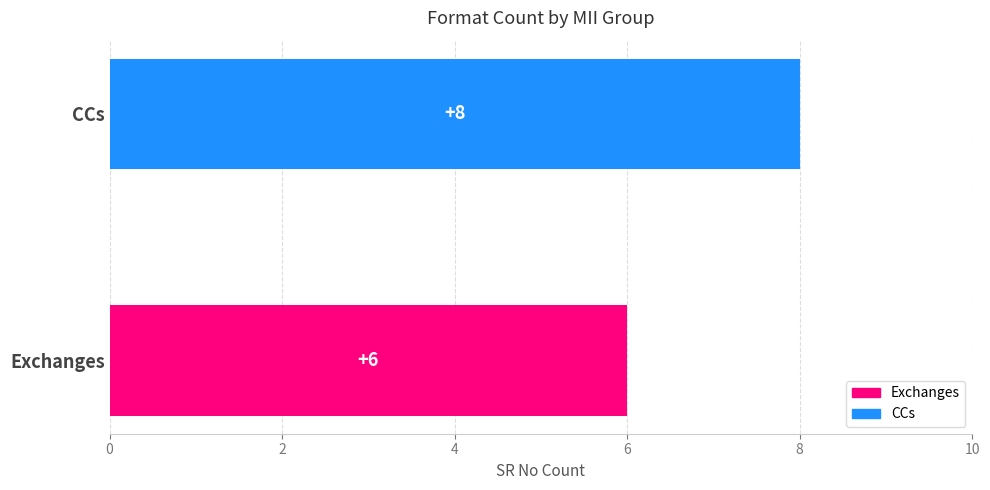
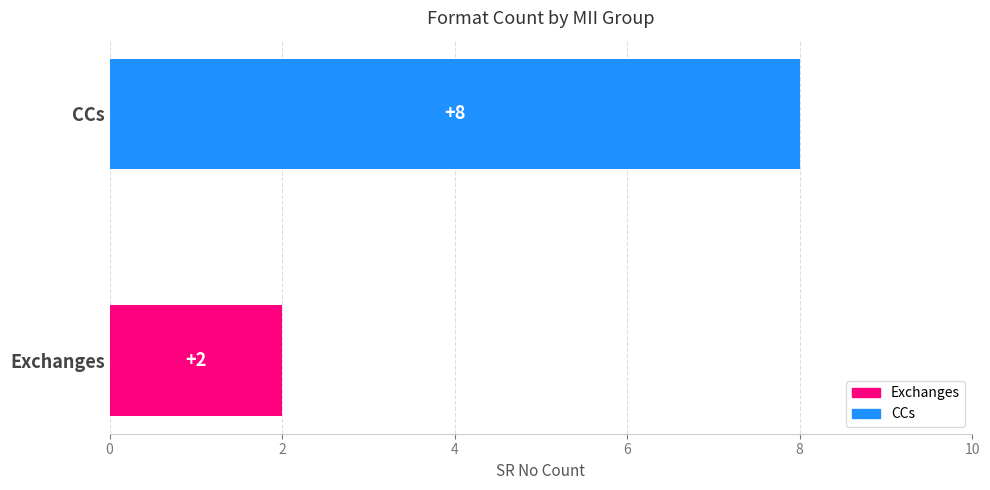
  {
    "CCs": "+8",
-   "Exchanges": "+6"
+   "Exchanges": "+2"
  }
